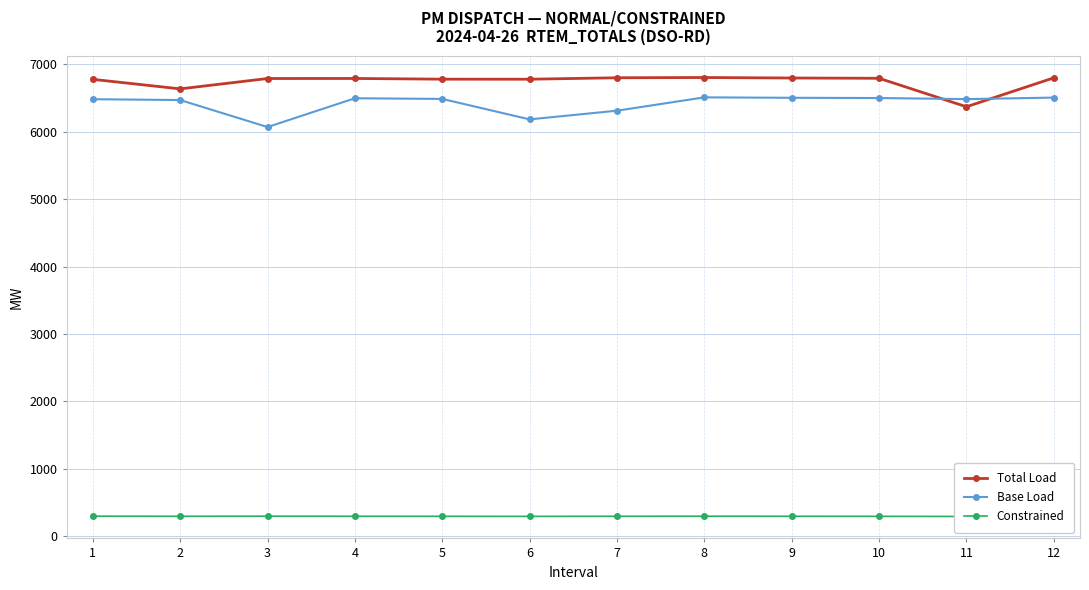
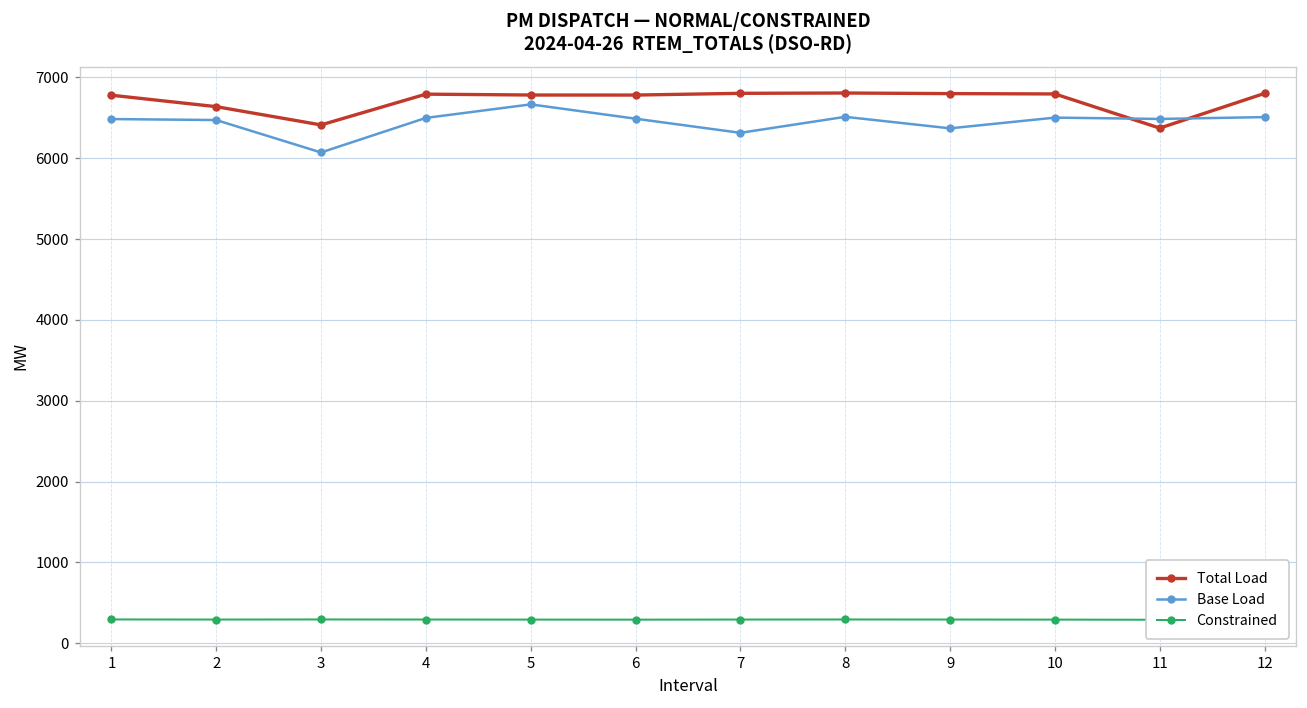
  {
    "Total Load": {
      "1": 6800,
      "2": 6600,
-     "3": 6800,
+     "3": 6400,
      "4": 6800,
      "5": 6800,
      "6": 6800,
      "7": 6800,
      "8": 6800,
      "9": 6800,
      "10": 6800,
      "11": 6400,
      "12": 6800
    },
    "Base Load": {
      "1": 6500,
      "2": 6500,
      "3": 6100,
      "4": 6500,
-     "5": 6500,
-     "6": 6200,
+     "5": 6700,
+     "6": 6500,
      "7": 6300,
      "8": 6500,
-     "9": 6500,
+     "9": 6400,
      "10": 6500,
      "11": 6500,
      "12": 6500
    },
    "Constrained": {
      "1": 300,
      "2": 300,
      "3": 300,
      "4": 300,
      "5": 300,
      "6": 300,
      "7": 300,
      "8": 300,
      "9": 300,
      "10": 300
    }
  }
